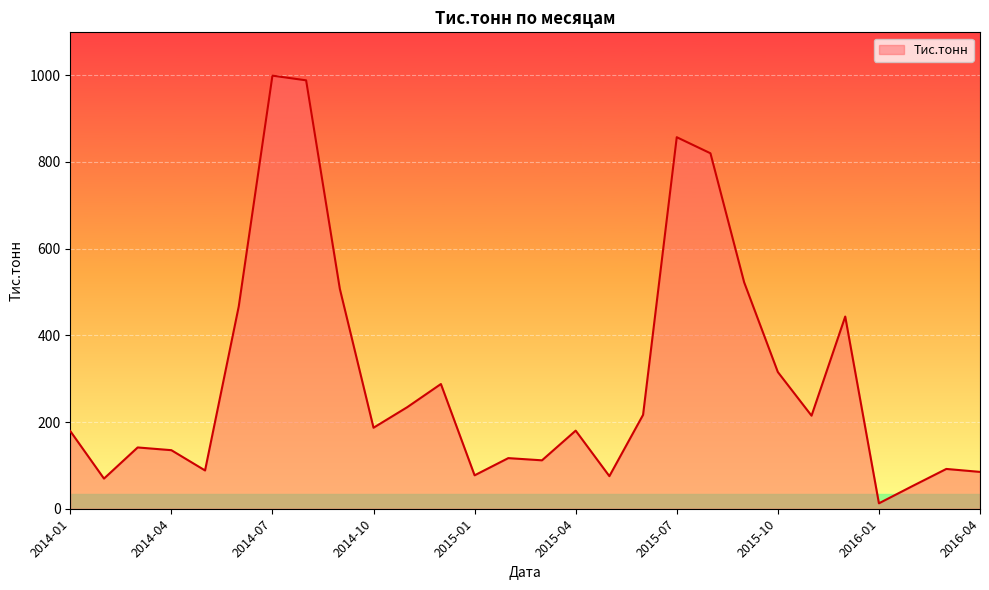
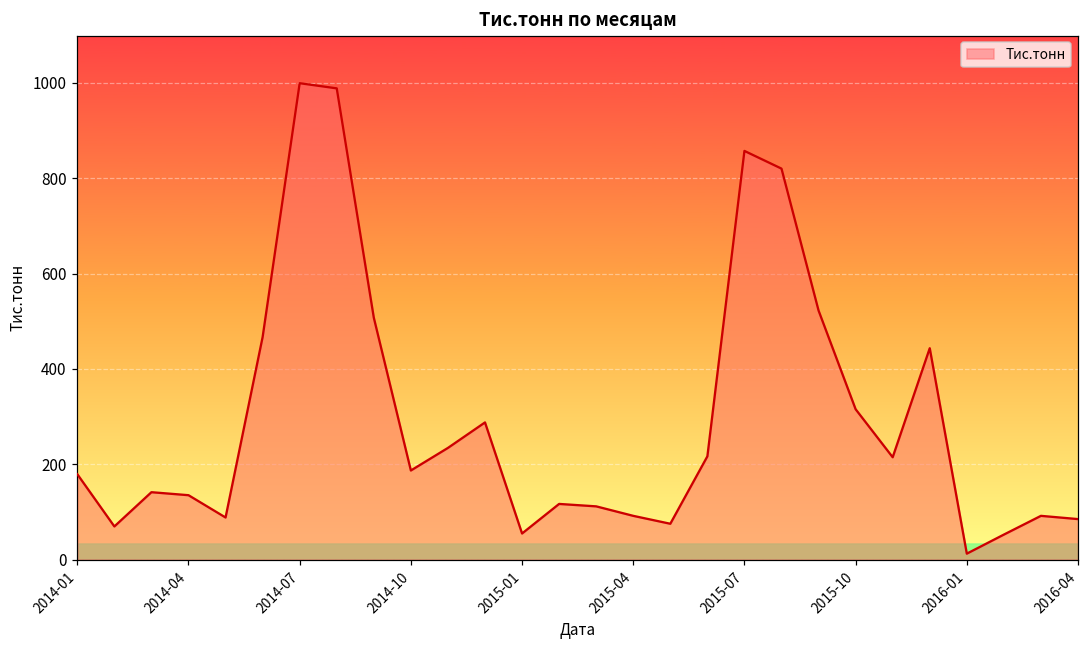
  {
    "2014-01": 180,
    "2014-04": 140,
    "2014-07": 1000,
    "2014-10": 190,
-   "2015-01": 80,
-   "2015-04": 180,
+   "2015-01": 50,
+   "2015-04": 90,
    "2015-07": 860,
    "2015-10": 320,
    "2016-04": 90
  }
